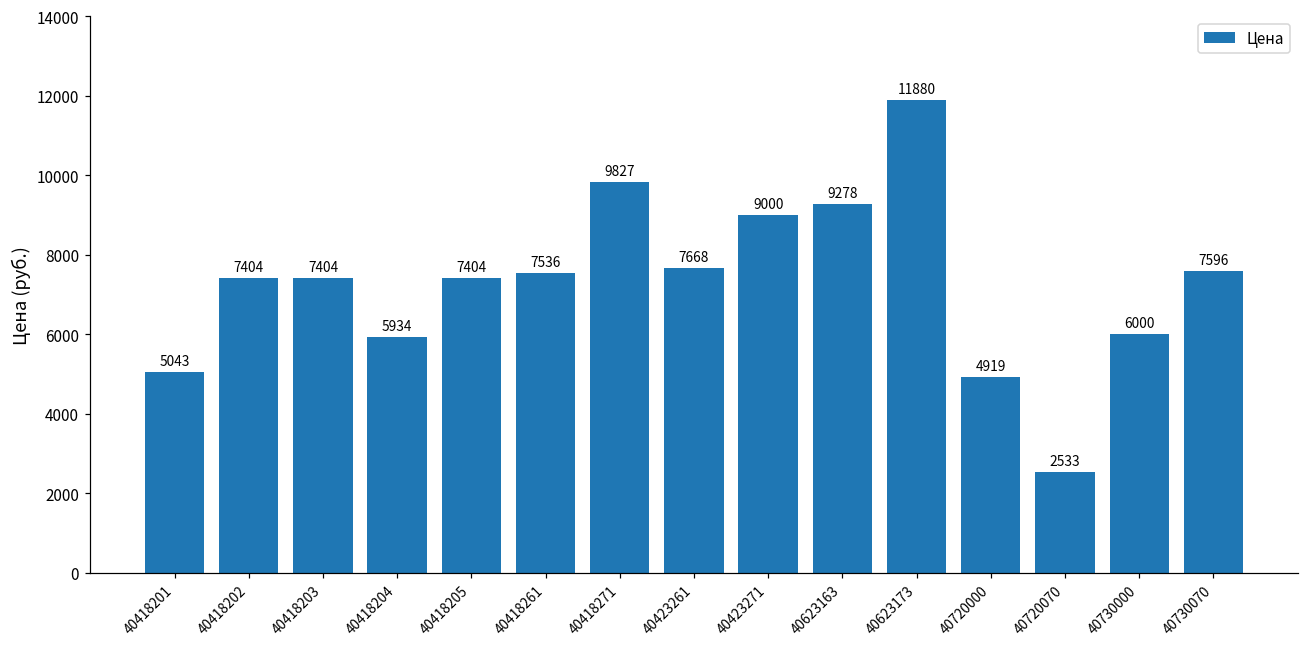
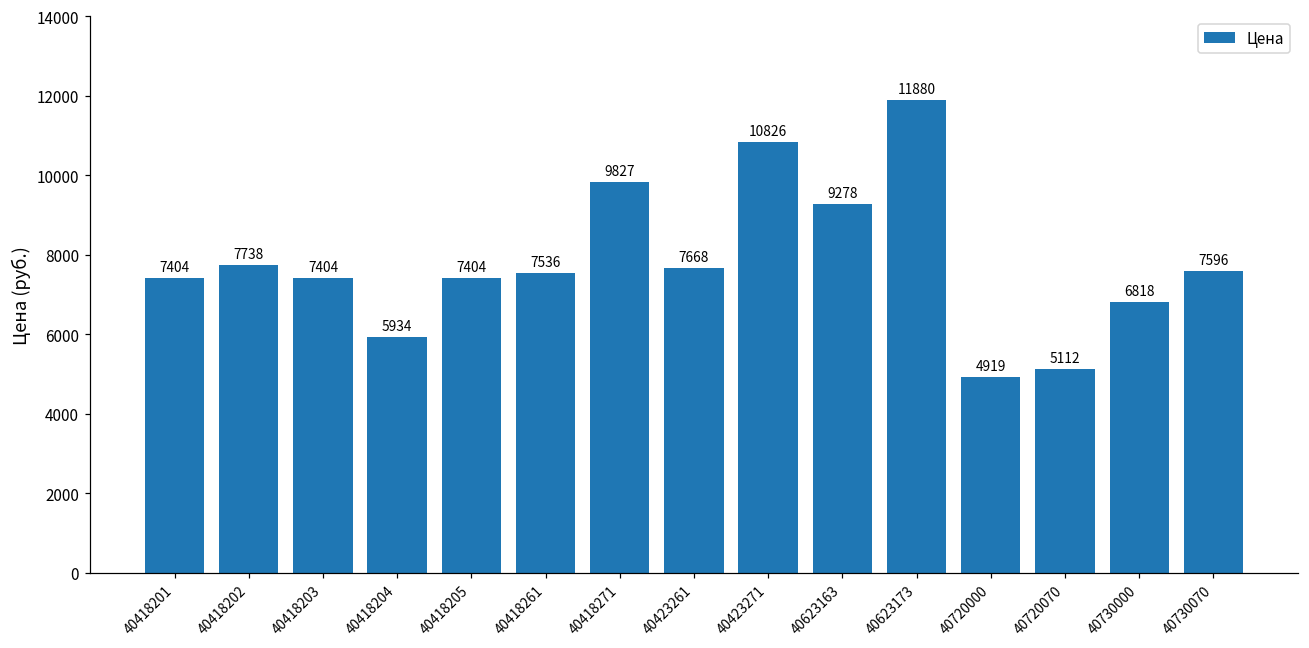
  {
-   "40418201": 5043,
-   "40418202": 7404,
+   "40418201": 7404,
+   "40418202": 7738,
    "40418203": 7404,
    "40418204": 5934,
    "40418205": 7404,
    "40418261": 7536,
    "40418271": 9827,
    "40423261": 7668,
-   "40423271": 9000,
+   "40423271": 10826,
    "40623163": 9278,
    "40623173": 11880,
    "40720000": 4919,
-   "40720070": 2533,
-   "40730000": 6000,
+   "40720070": 5112,
+   "40730000": 6818,
    "40730070": 7596
  }
